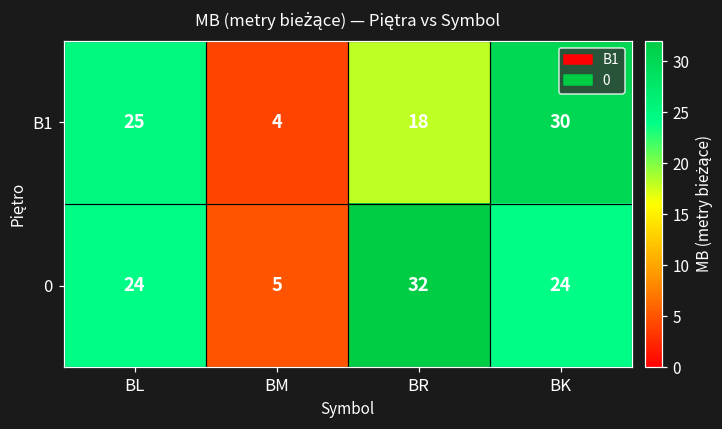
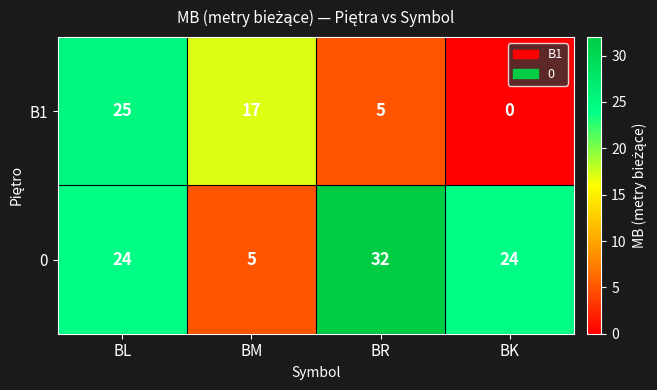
  {
    "B1": {
      "BL": 25,
-     "BM": 4,
-     "BR": 18,
-     "BK": 30
+     "BM": 17,
+     "BR": 5,
+     "BK": 0
    },
    "0": {
      "BL": 24,
      "BM": 5,
      "BR": 32,
      "BK": 24
    }
  }
